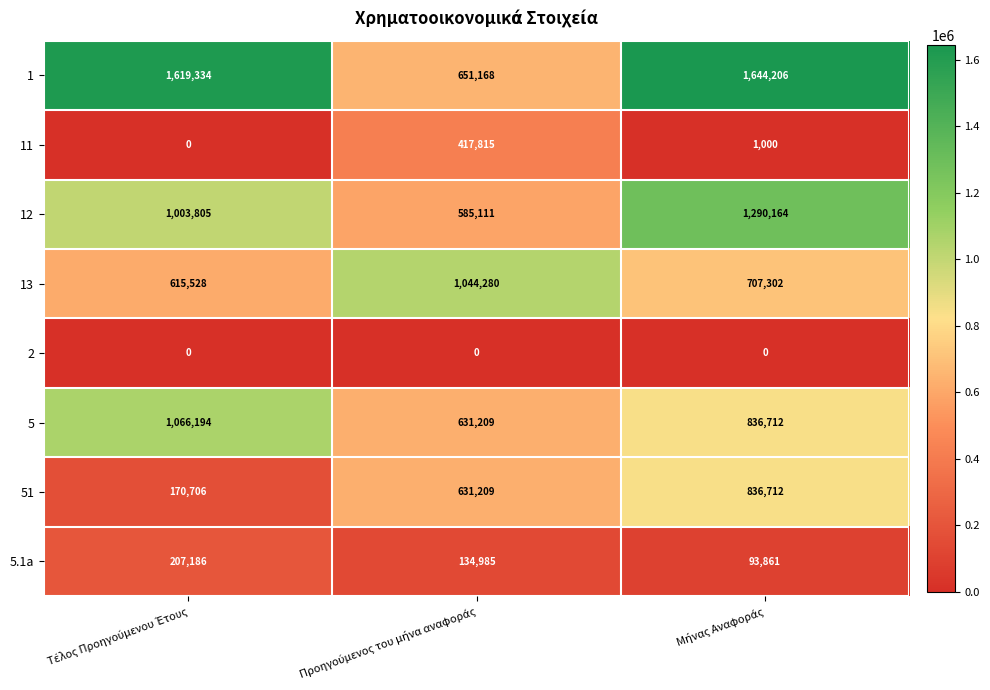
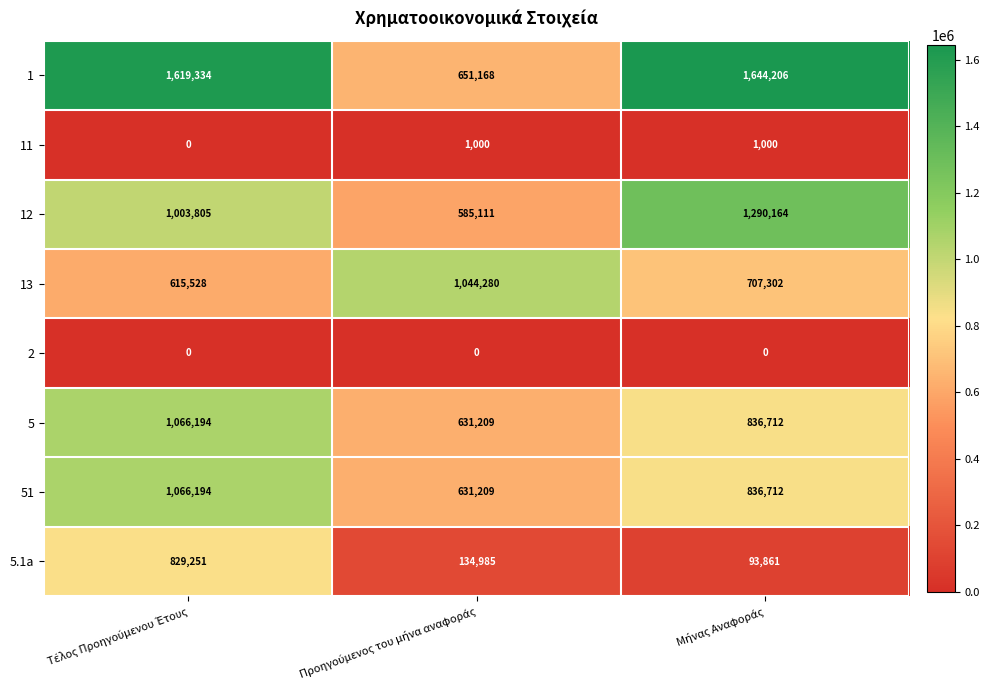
  {
    "1": {
      "Τέλος Προηγούμενου Έτους": "1,619,334",
      "Προηγούμενος του μήνα αναφοράς": "651,168",
      "Μήνας Αναφοράς": "1,644,206"
    },
    "11": {
      "Τέλος Προηγούμενου Έτους": "0",
-     "Προηγούμενος του μήνα αναφοράς": "417,815",
+     "Προηγούμενος του μήνα αναφοράς": "1,000",
      "Μήνας Αναφοράς": "1,000"
    },
    "12": {
      "Τέλος Προηγούμενου Έτους": "1,003,805",
      "Προηγούμενος του μήνα αναφοράς": "585,111",
      "Μήνας Αναφοράς": "1,290,164"
    },
    "13": {
      "Τέλος Προηγούμενου Έτους": "615,528",
      "Προηγούμενος του μήνα αναφοράς": "1,044,280",
      "Μήνας Αναφοράς": "707,302"
    },
    "2": {
      "Τέλος Προηγούμενου Έτους": "0",
      "Προηγούμενος του μήνα αναφοράς": "0",
      "Μήνας Αναφοράς": "0"
    },
    "5": {
      "Τέλος Προηγούμενου Έτους": "1,066,194",
      "Προηγούμενος του μήνα αναφοράς": "631,209",
      "Μήνας Αναφοράς": "836,712"
    },
    "51": {
-     "Τέλος Προηγούμενου Έτους": "170,706",
+     "Τέλος Προηγούμενου Έτους": "1,066,194",
      "Προηγούμενος του μήνα αναφοράς": "631,209",
      "Μήνας Αναφοράς": "836,712"
    },
    "5.1a": {
-     "Τέλος Προηγούμενου Έτους": "207,186",
+     "Τέλος Προηγούμενου Έτους": "829,251",
      "Προηγούμενος του μήνα αναφοράς": "134,985",
      "Μήνας Αναφοράς": "93,861"
    }
  }
